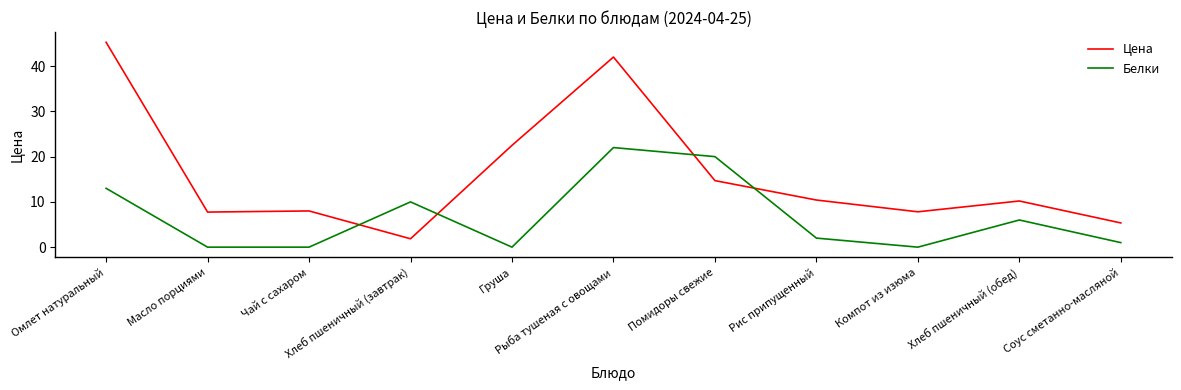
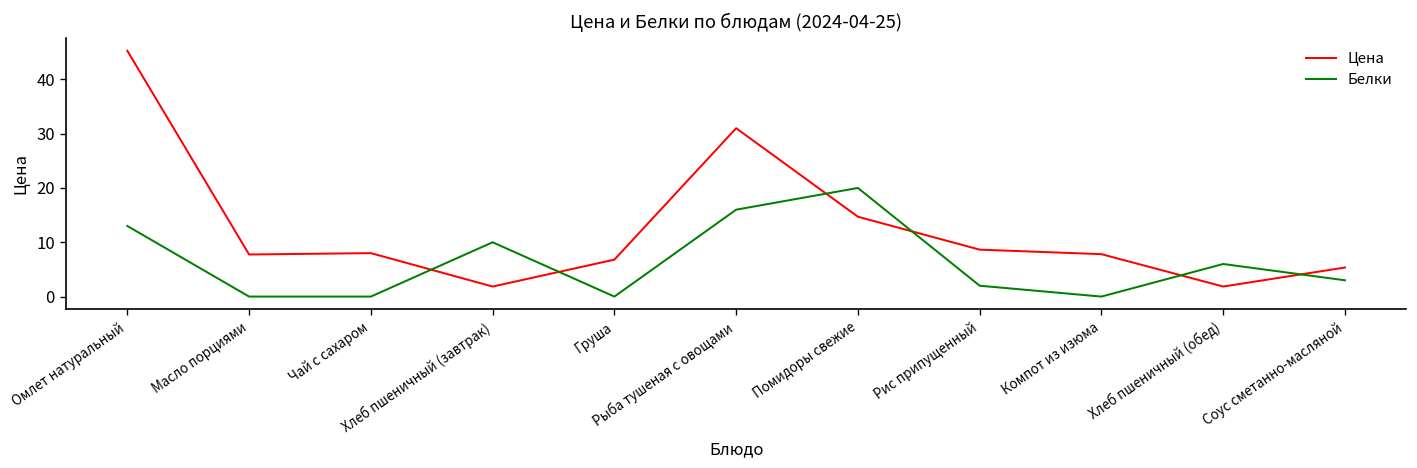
  {
    "Цена": {
      "Омлет натуральный": 45,
      "Масло порциями": 8,
      "Чай с сахаром": 8,
      "Хлеб пшеничный (завтрак)": 2,
-     "Груша": 22,
-     "Рыба тушеная с овощами": 42,
+     "Груша": 7,
+     "Рыба тушеная с овощами": 31,
      "Помидоры свежие": 15,
-     "Рис припущенный": 10,
+     "Рис припущенный": 9,
      "Компот из изюма": 8,
-     "Хлеб пшеничный (обед)": 10,
+     "Хлеб пшеничный (обед)": 2,
      "Соус сметанно-масляной": 5
    },
    "Белки": {
      "Омлет натуральный": 13,
      "Масло порциями": 0,
      "Чай с сахаром": 0,
      "Хлеб пшеничный (завтрак)": 10,
      "Груша": 0,
-     "Рыба тушеная с овощами": 22,
+     "Рыба тушеная с овощами": 16,
      "Помидоры свежие": 20,
      "Рис припущенный": 2,
      "Компот из изюма": 0,
      "Хлеб пшеничный (обед)": 6,
-     "Соус сметанно-масляной": 1
+     "Соус сметанно-масляной": 3
    }
  }
